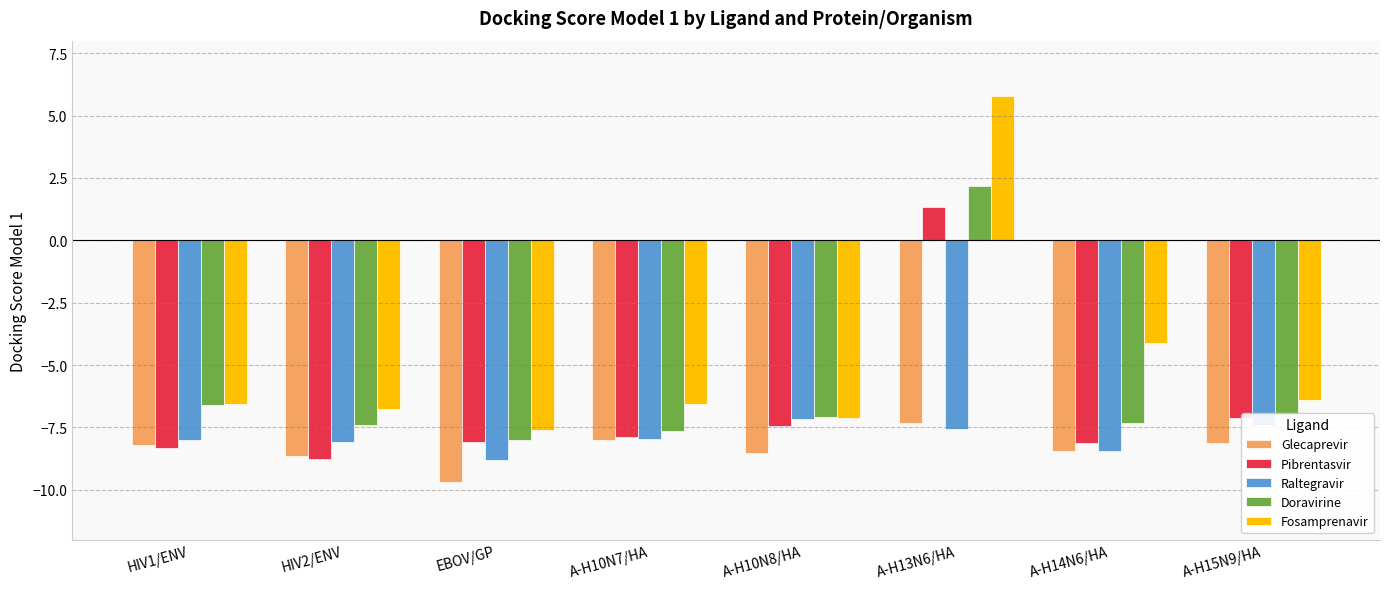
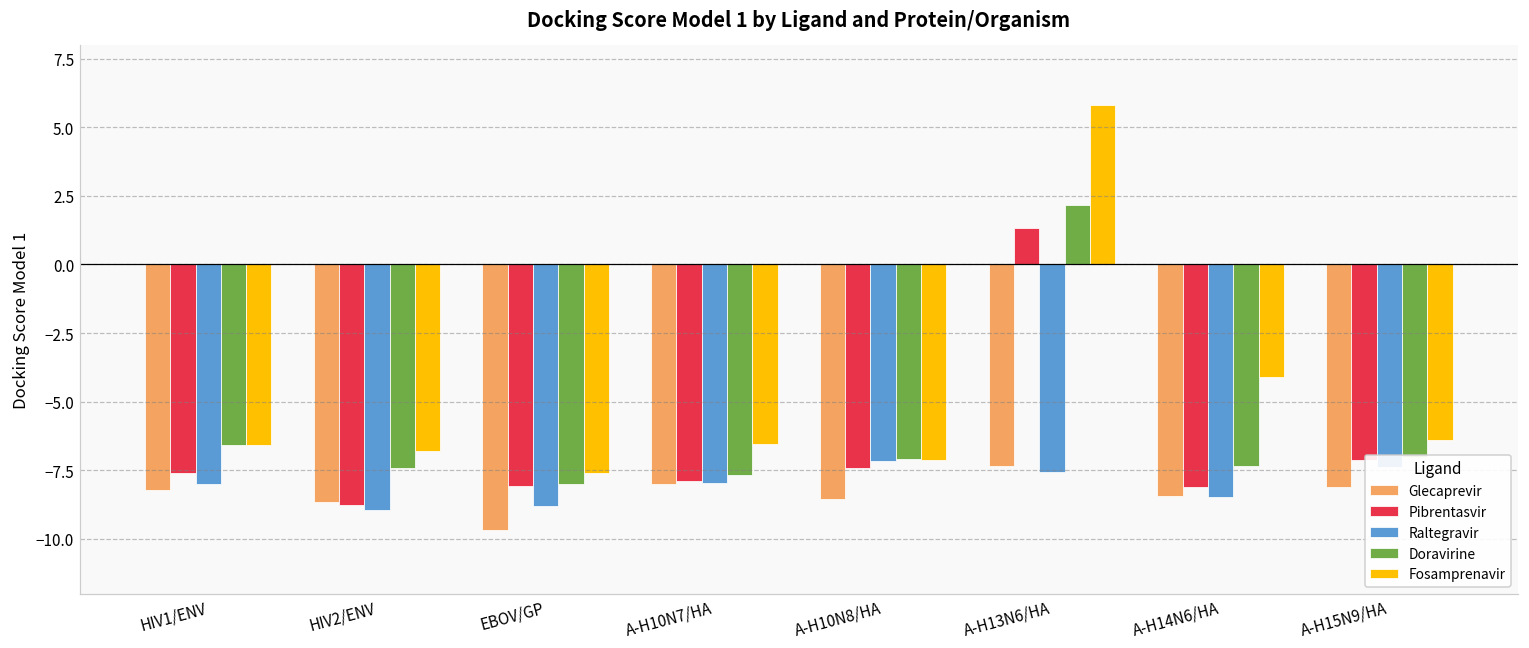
  {
    "Glecaprevir": {
      "HIV1/ENV": -8.2,
      "HIV2/ENV": -8.7,
      "EBOV/GP": -9.7,
      "A-H10N7/HA": -8.0,
      "A-H10N8/HA": -8.5,
      "A-H13N6/HA": -7.3,
      "A-H14N6/HA": -8.4,
      "A-H15N9/HA": -8.1
    },
    "Pibrentasvir": {
-     "HIV1/ENV": -8.3,
+     "HIV1/ENV": -7.6,
      "HIV2/ENV": -8.8,
      "EBOV/GP": -8.1,
      "A-H10N7/HA": -7.9,
      "A-H10N8/HA": -7.4,
      "A-H13N6/HA": 1.3,
      "A-H14N6/HA": -8.1,
      "A-H15N9/HA": -7.1
    },
    "Raltegravir": {
      "HIV1/ENV": -8.0,
-     "HIV2/ENV": -8.1,
+     "HIV2/ENV": -8.9,
      "EBOV/GP": -8.8,
      "A-H10N7/HA": -8.0,
      "A-H10N8/HA": -7.2,
      "A-H13N6/HA": -7.6,
      "A-H14N6/HA": -8.5
    },
    "Doravirine": {
      "HIV1/ENV": -6.6,
      "HIV2/ENV": -7.4,
      "EBOV/GP": -8.0,
      "A-H10N7/HA": -7.7,
      "A-H10N8/HA": -7.1,
      "A-H13N6/HA": 2.2,
      "A-H14N6/HA": -7.3
    },
    "Fosamprenavir": {
      "HIV1/ENV": -6.6,
      "HIV2/ENV": -6.8,
      "EBOV/GP": -7.6,
      "A-H10N7/HA": -6.6,
      "A-H10N8/HA": -7.1,
      "A-H13N6/HA": 5.8,
      "A-H14N6/HA": -4.1,
      "A-H15N9/HA": -6.4
    }
  }
